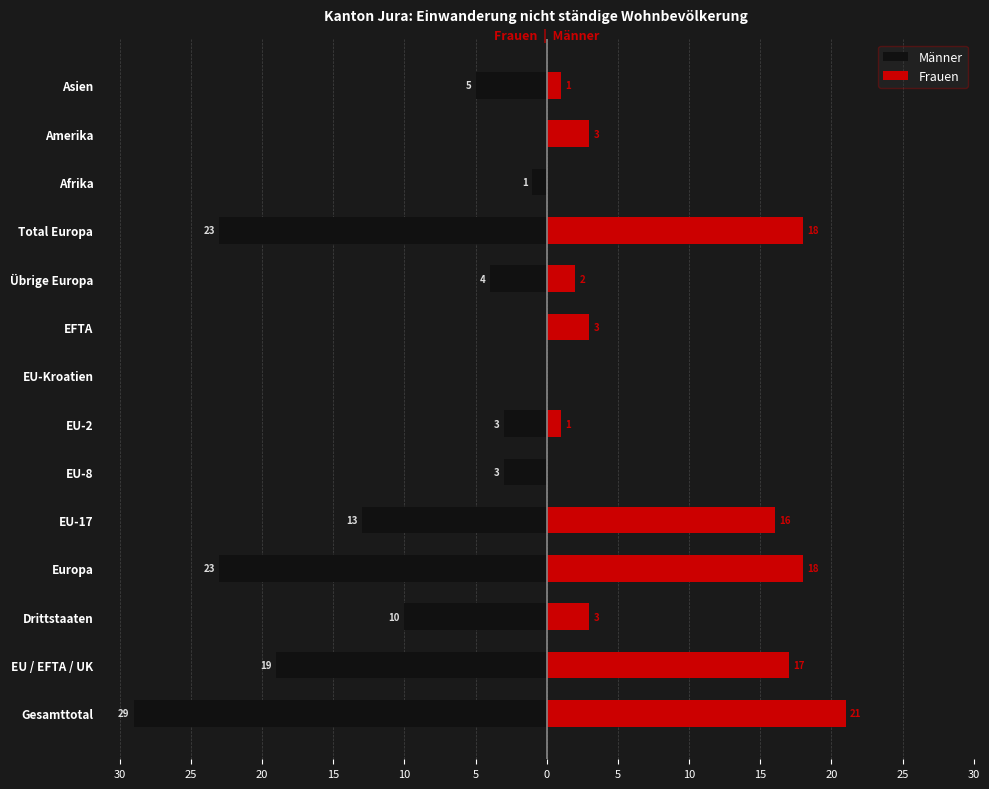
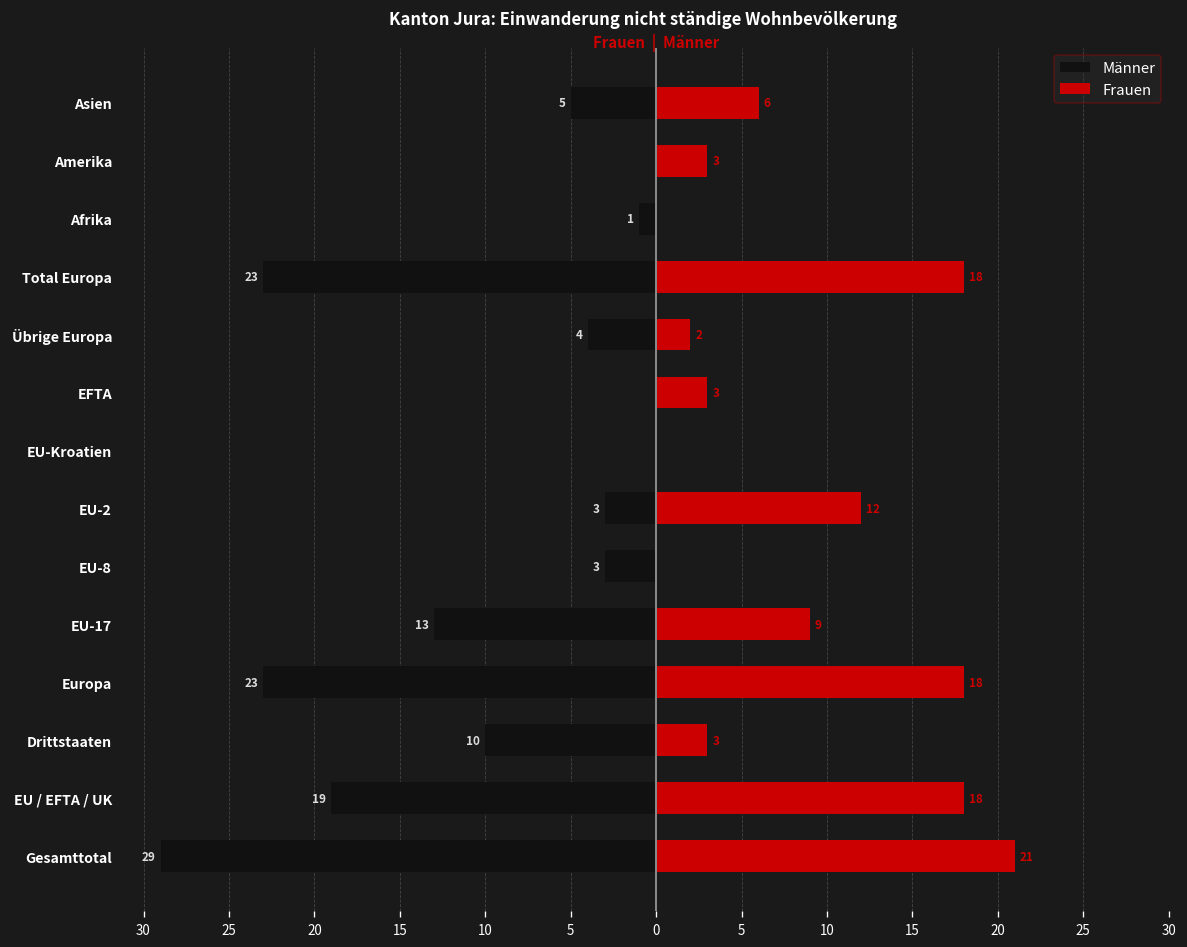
  {
    "Frauen": {
-     "Asien": 1,
+     "Asien": 6,
      "Amerika": 3,
      "Total Europa": 18,
      "Übrige Europa": 2,
      "EFTA": 3,
-     "EU-2": 1,
-     "EU-17": 16,
+     "EU-2": 12,
+     "EU-17": 9,
      "Europa": 18,
      "Drittstaaten": 3,
-     "EU / EFTA / UK": 17,
+     "EU / EFTA / UK": 18,
      "Gesamttotal": 21
    }
  }
